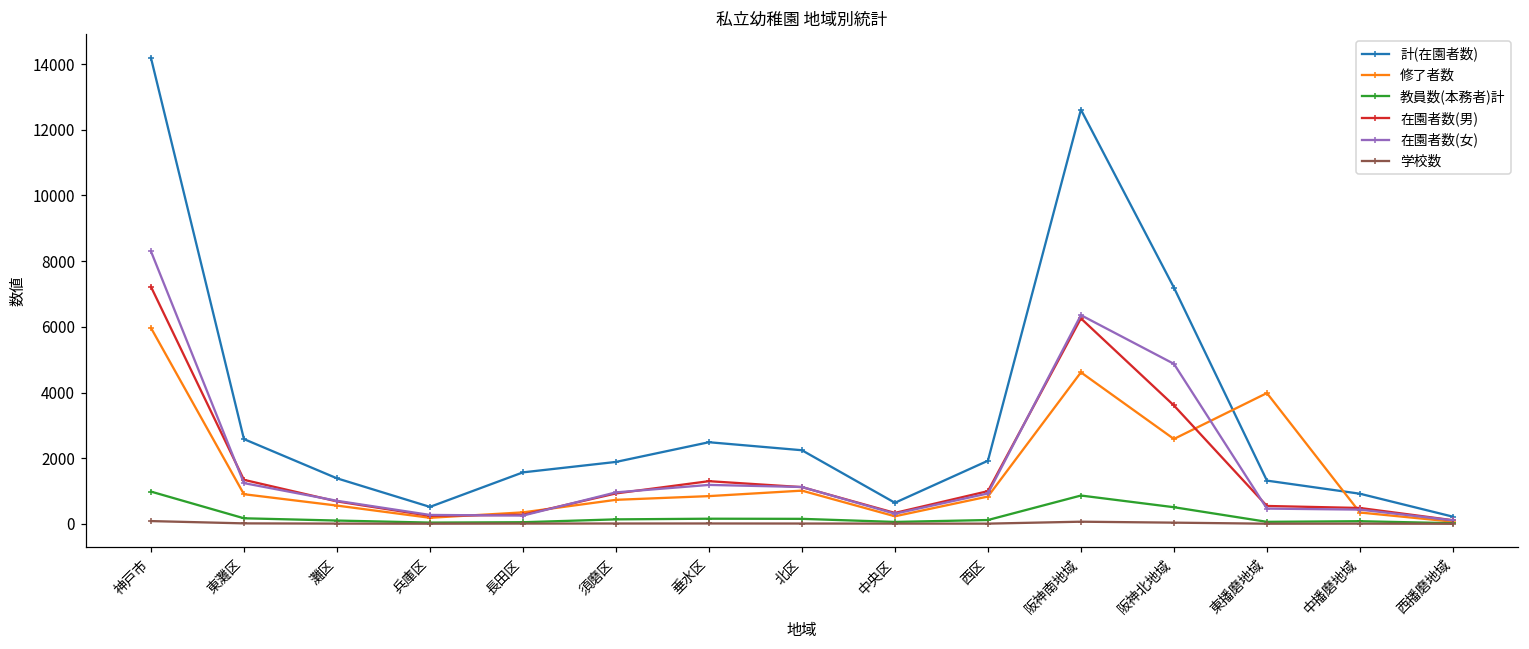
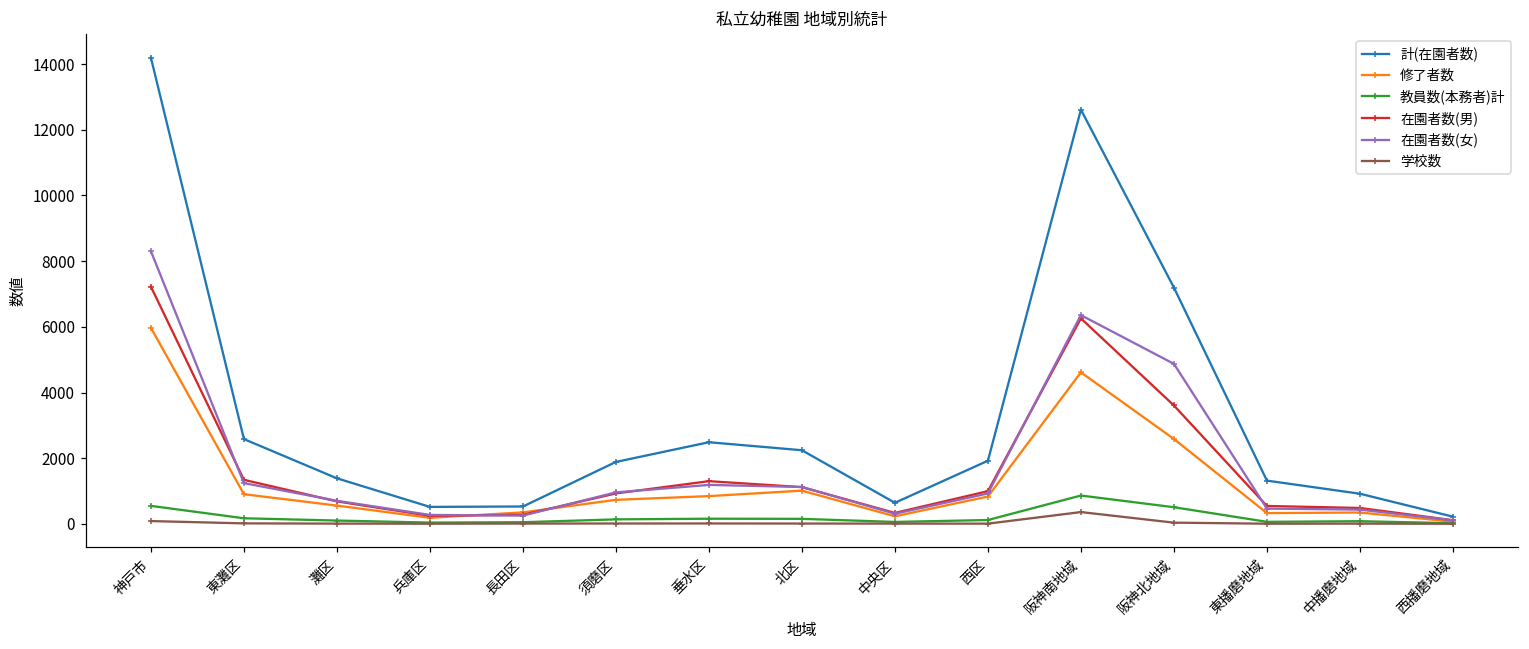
  {
    "計(在園者数)": {
      "神戸市": 14200,
      "東灘区": 2600,
      "灘区": 1400,
      "兵庫区": 500,
-     "長田区": 1600,
+     "長田区": 500,
      "須磨区": 1900,
      "垂水区": 2500,
      "北区": 2200,
      "中央区": 600,
      "西区": 1900,
      "阪神南地域": 12600,
      "阪神北地域": 7200,
      "東播磨地域": 1300,
      "中播磨地域": 900,
      "西播磨地域": 200
    },
    "修了者数": {
      "神戸市": 6000,
      "東灘区": 900,
      "灘区": 600,
      "須磨区": 700,
      "垂水区": 800,
      "北区": 1000,
      "西区": 800,
      "阪神南地域": 4600,
      "阪神北地域": 2600,
-     "東播磨地域": 4000,
+     "東播磨地域": 300,
      "中播磨地域": 300
    },
    "教員数(本務者)計": {
-     "神戸市": 1000,
+     "神戸市": 500,
      "東灘区": 200,
      "灘区": 100,
      "須磨区": 100,
      "垂水区": 200,
      "北区": 200,
      "西区": 100,
      "阪神南地域": 900,
      "阪神北地域": 500
    },
    "在園者数(男)": {
      "神戸市": 7200,
      "東灘区": 1300,
      "垂水区": 1300,
      "阪神南地域": 6300,
      "阪神北地域": 3600
    },
    "在園者数(女)": {
      "神戸市": 8300,
      "東灘区": 1200,
      "垂水区": 1200,
      "阪神南地域": 6400,
      "阪神北地域": 4900
    },
    "学校数": {
      "神戸市": 100,
      "東灘区": 0,
      "灘区": 0,
      "須磨区": 0,
      "垂水区": 0,
      "北区": 0,
      "西区": 0,
-     "阪神南地域": 100,
+     "阪神南地域": 400,
      "阪神北地域": 0
    }
  }
